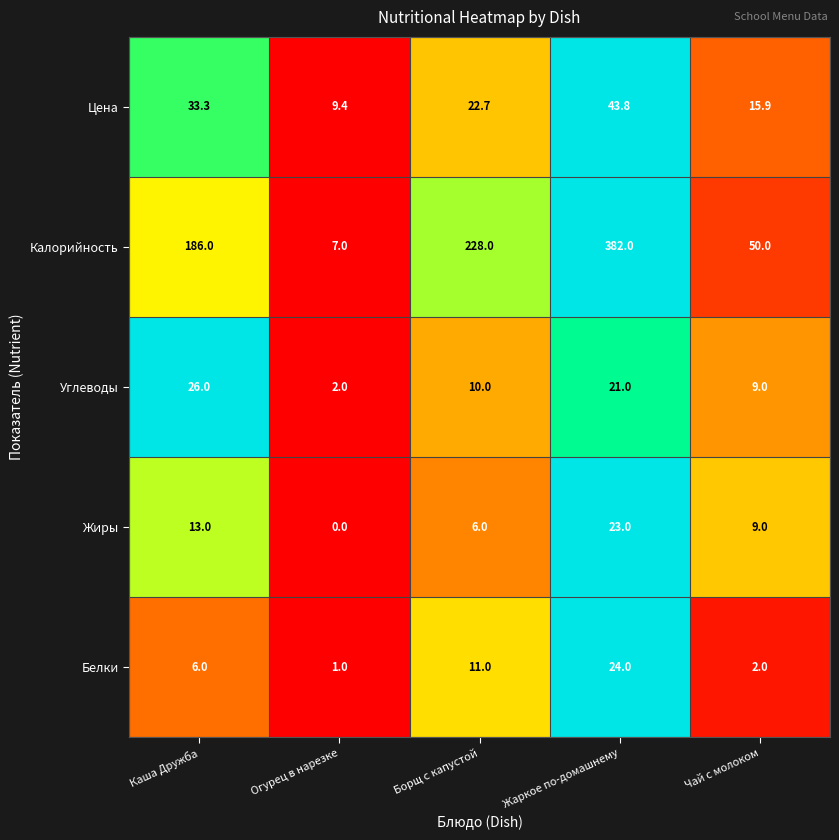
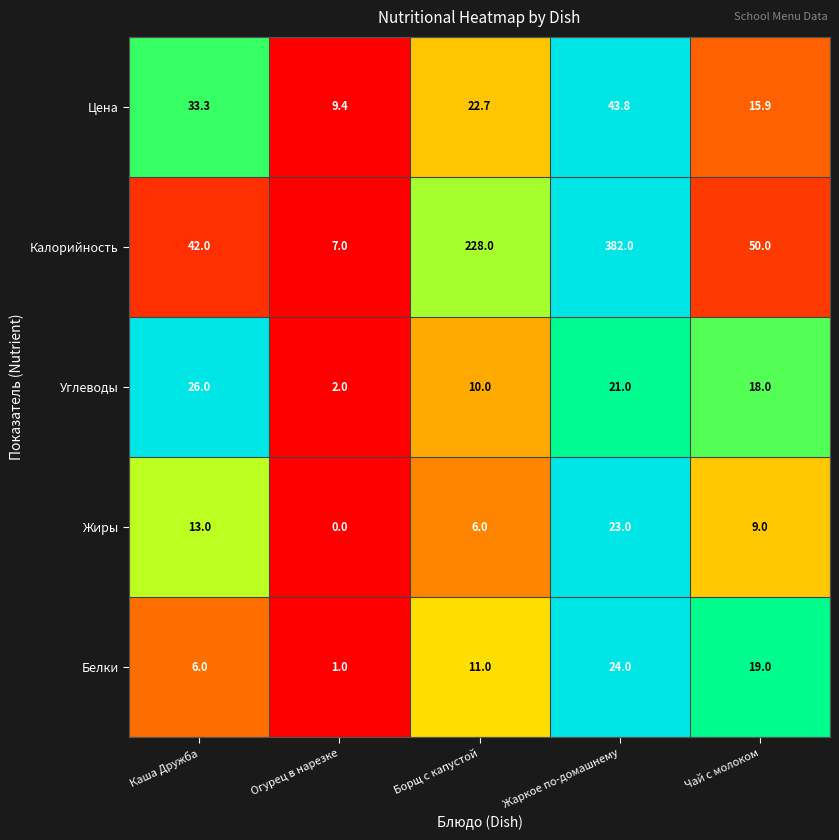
  {
    "Цена": {
      "Каша Дружба": 33.3,
      "Огурец в нарезке": 9.4,
      "Борщ с капустой": 22.7,
      "Жаркое по-домашнему": 43.8,
      "Чай с молоком": 15.9
    },
    "Калорийность": {
-     "Каша Дружба": 186.0,
+     "Каша Дружба": 42.0,
      "Огурец в нарезке": 7.0,
      "Борщ с капустой": 228.0,
      "Жаркое по-домашнему": 382.0,
      "Чай с молоком": 50.0
    },
    "Углеводы": {
      "Каша Дружба": 26.0,
      "Огурец в нарезке": 2.0,
      "Борщ с капустой": 10.0,
      "Жаркое по-домашнему": 21.0,
-     "Чай с молоком": 9.0
+     "Чай с молоком": 18.0
    },
    "Жиры": {
      "Каша Дружба": 13.0,
      "Огурец в нарезке": 0.0,
      "Борщ с капустой": 6.0,
      "Жаркое по-домашнему": 23.0,
      "Чай с молоком": 9.0
    },
    "Белки": {
      "Каша Дружба": 6.0,
      "Огурец в нарезке": 1.0,
      "Борщ с капустой": 11.0,
      "Жаркое по-домашнему": 24.0,
-     "Чай с молоком": 2.0
+     "Чай с молоком": 19.0
    }
  }
